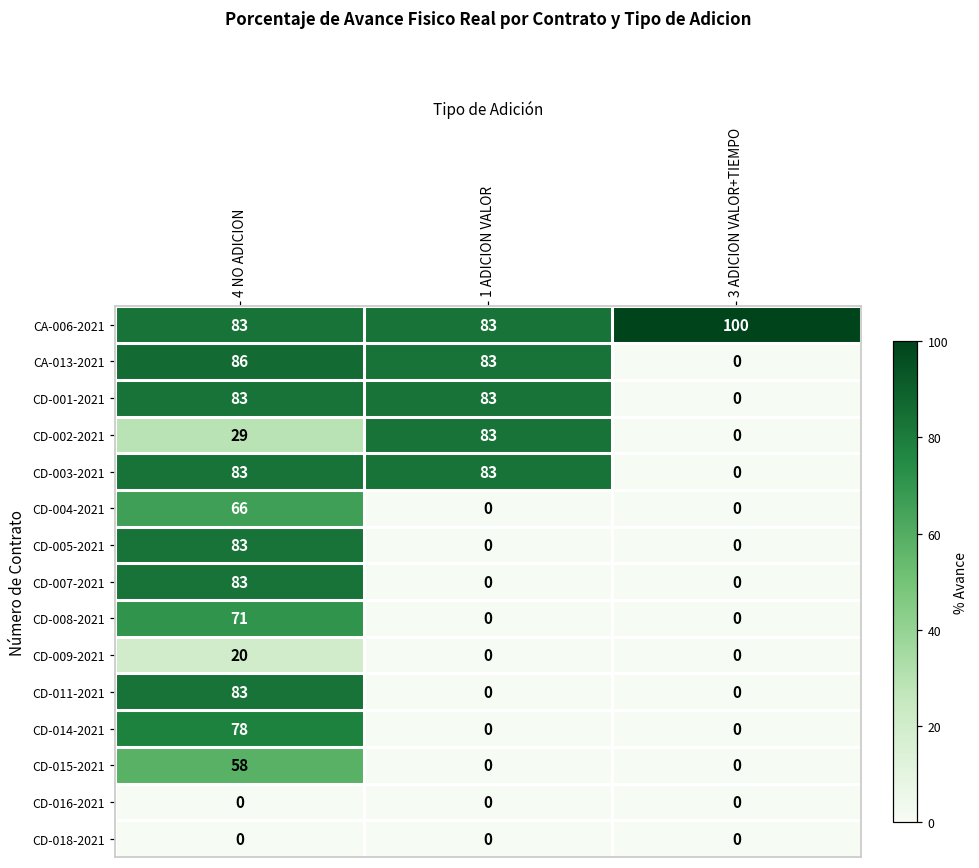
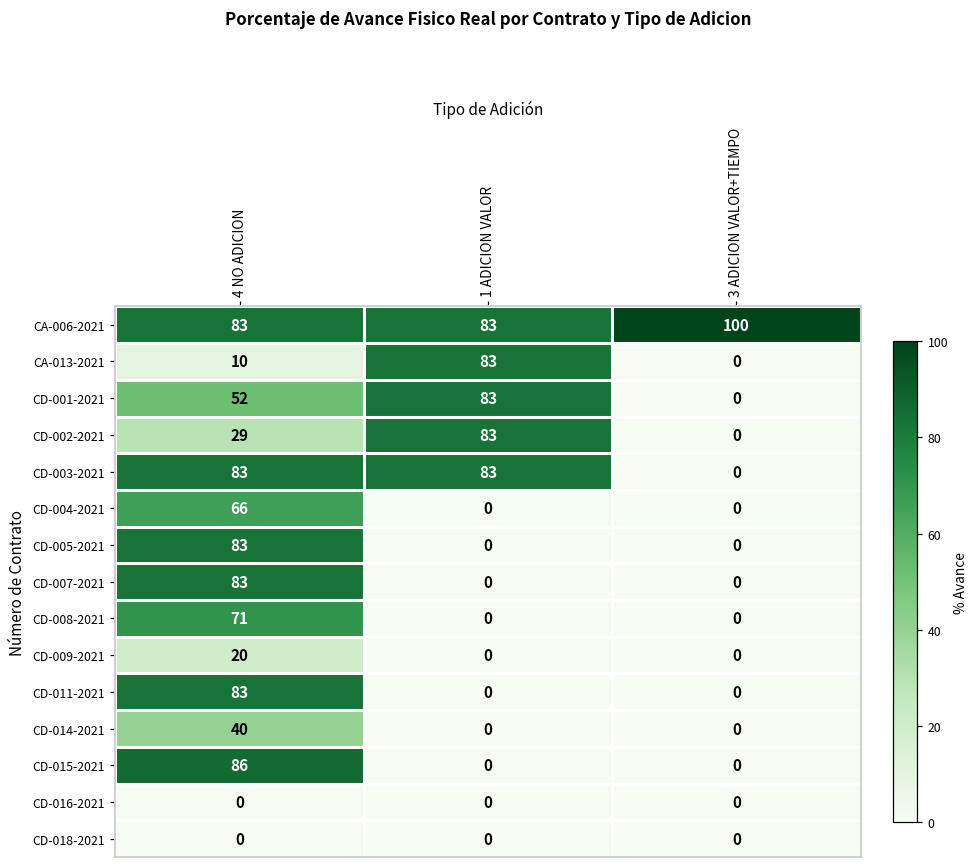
  {
    "CA-006-2021": {
      "4 NO ADICION": 83,
      "1 ADICION VALOR": 83,
      "3 ADICION VALOR+TIEMPO": 100
    },
    "CA-013-2021": {
-     "4 NO ADICION": 86,
+     "4 NO ADICION": 10,
      "1 ADICION VALOR": 83,
      "3 ADICION VALOR+TIEMPO": 0
    },
    "CD-001-2021": {
-     "4 NO ADICION": 83,
+     "4 NO ADICION": 52,
      "1 ADICION VALOR": 83,
      "3 ADICION VALOR+TIEMPO": 0
    },
    "CD-002-2021": {
      "4 NO ADICION": 29,
      "1 ADICION VALOR": 83,
      "3 ADICION VALOR+TIEMPO": 0
    },
    "CD-003-2021": {
      "4 NO ADICION": 83,
      "1 ADICION VALOR": 83,
      "3 ADICION VALOR+TIEMPO": 0
    },
    "CD-004-2021": {
      "4 NO ADICION": 66,
      "1 ADICION VALOR": 0,
      "3 ADICION VALOR+TIEMPO": 0
    },
    "CD-005-2021": {
      "4 NO ADICION": 83,
      "1 ADICION VALOR": 0,
      "3 ADICION VALOR+TIEMPO": 0
    },
    "CD-007-2021": {
      "4 NO ADICION": 83,
      "1 ADICION VALOR": 0,
      "3 ADICION VALOR+TIEMPO": 0
    },
    "CD-008-2021": {
      "4 NO ADICION": 71,
      "1 ADICION VALOR": 0,
      "3 ADICION VALOR+TIEMPO": 0
    },
    "CD-009-2021": {
      "4 NO ADICION": 20,
      "1 ADICION VALOR": 0,
      "3 ADICION VALOR+TIEMPO": 0
    },
    "CD-011-2021": {
      "4 NO ADICION": 83,
      "1 ADICION VALOR": 0,
      "3 ADICION VALOR+TIEMPO": 0
    },
    "CD-014-2021": {
-     "4 NO ADICION": 78,
+     "4 NO ADICION": 40,
      "1 ADICION VALOR": 0,
      "3 ADICION VALOR+TIEMPO": 0
    },
    "CD-015-2021": {
-     "4 NO ADICION": 58,
+     "4 NO ADICION": 86,
      "1 ADICION VALOR": 0,
      "3 ADICION VALOR+TIEMPO": 0
    },
    "CD-016-2021": {
      "4 NO ADICION": 0,
      "1 ADICION VALOR": 0,
      "3 ADICION VALOR+TIEMPO": 0
    },
    "CD-018-2021": {
      "4 NO ADICION": 0,
      "1 ADICION VALOR": 0,
      "3 ADICION VALOR+TIEMPO": 0
    }
  }
